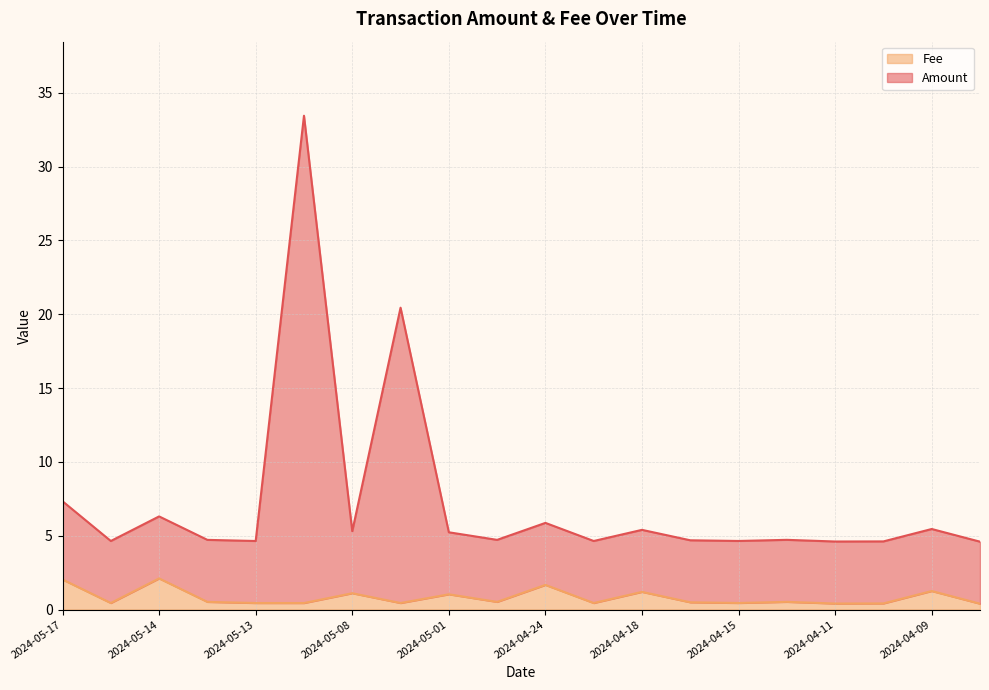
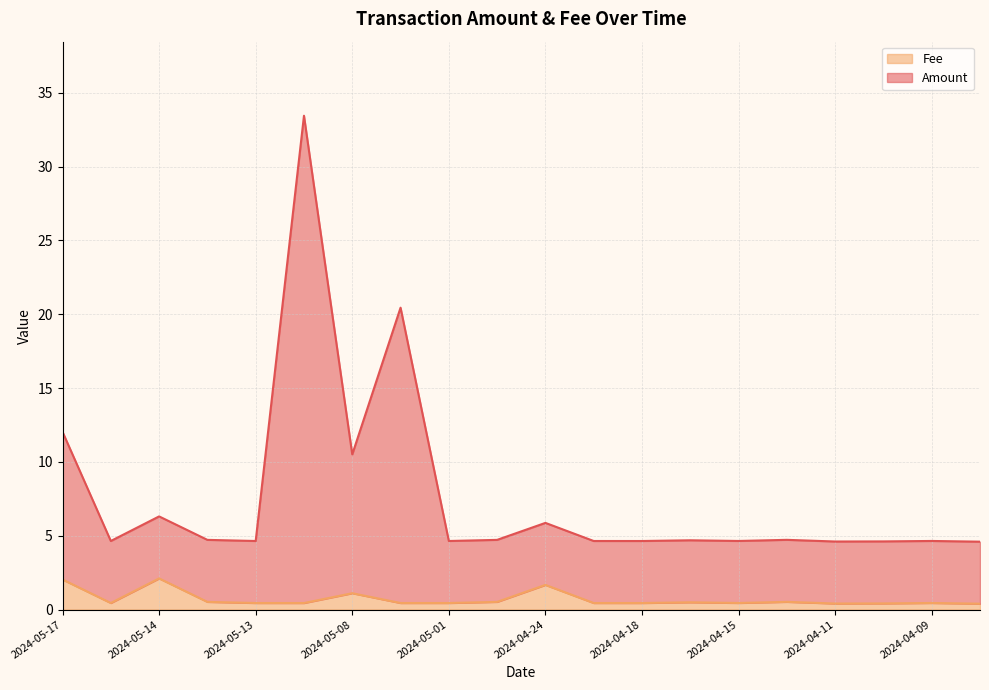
  {
    "Fee": {
      "2024-05-17": 2.0,
      "2024-05-14": 2.1,
      "2024-05-08": 1.1,
-     "2024-05-01": 1.0,
+     "2024-05-01": 0.4,
      "2024-04-24": 1.7,
-     "2024-04-18": 1.2,
-     "2024-04-09": 1.3
+     "2024-04-18": 0.4,
+     "2024-04-09": 0.4
    },
    "Amount": {
-     "2024-05-17": 5.3,
+     "2024-05-17": 10.0,
      "2024-05-14": 4.2,
-     "2024-05-08": 4.2,
+     "2024-05-08": 9.4,
      "2024-05-01": 4.2,
      "2024-04-24": 4.2,
      "2024-04-18": 4.2,
      "2024-04-09": 4.2
    }
  }
